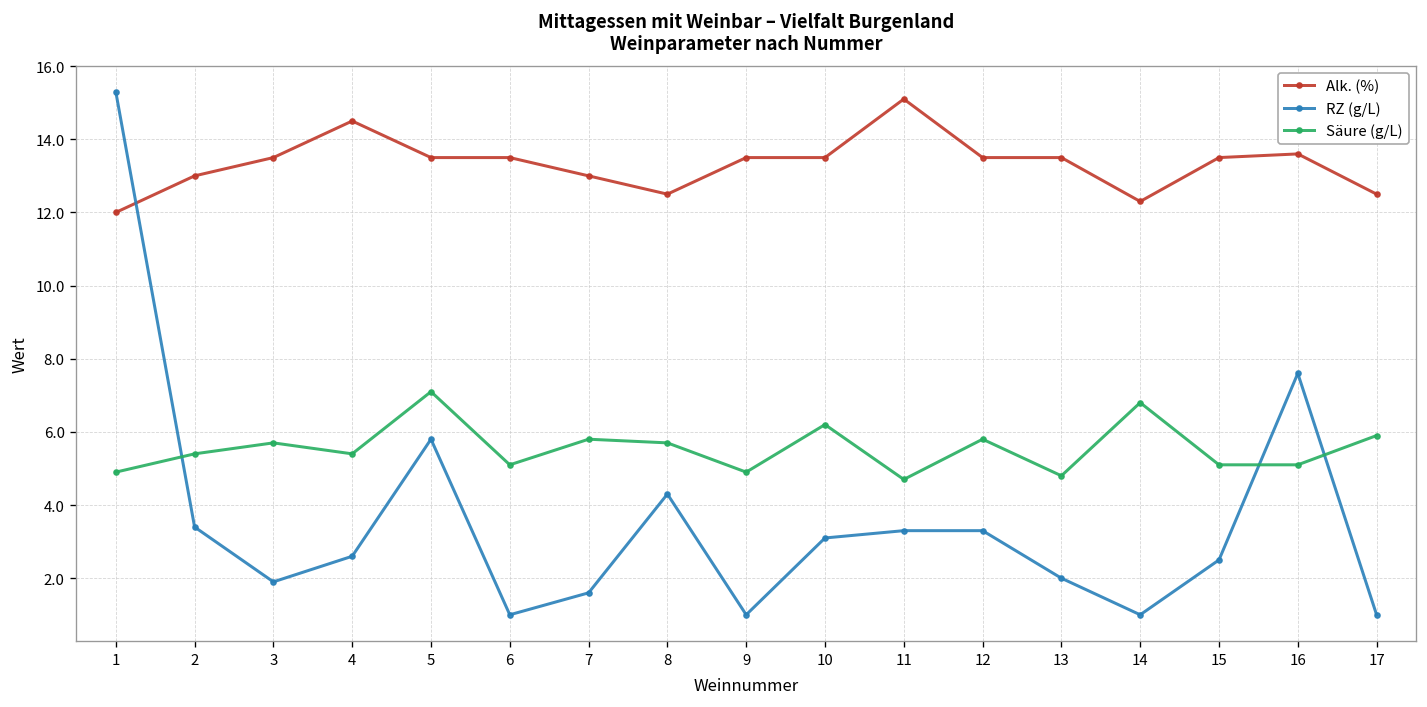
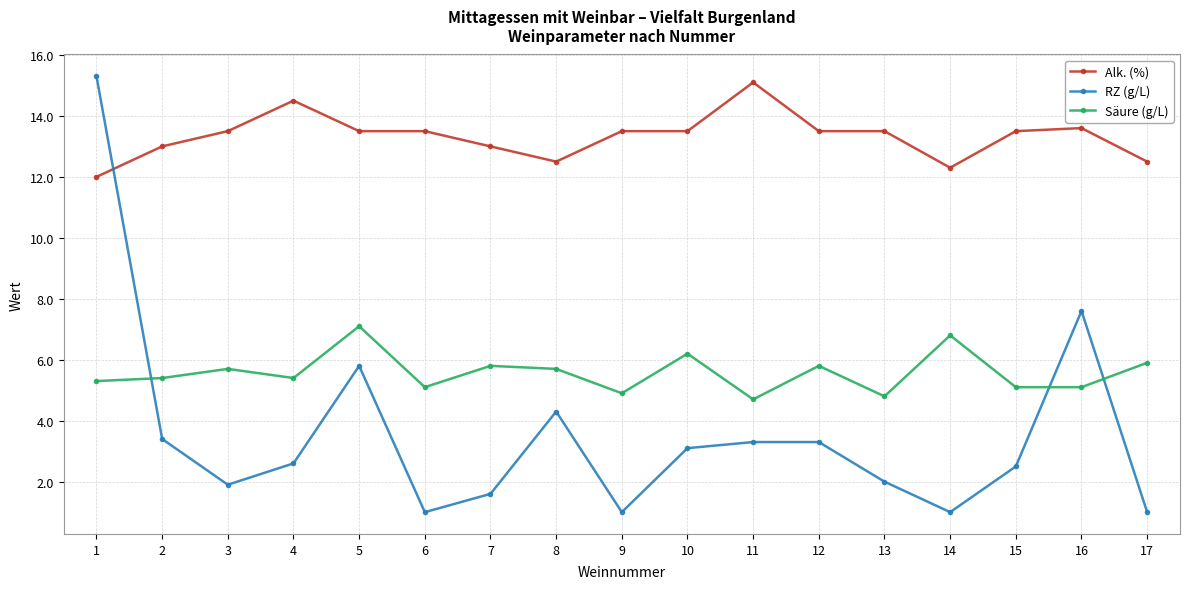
  {
    "Alk. (%)": {
      "1": 12.0,
      "2": 13.0,
      "3": 13.5,
      "4": 14.5,
      "5": 13.5,
      "6": 13.5,
      "7": 13.0,
      "8": 12.5,
      "9": 13.5,
      "10": 13.5,
      "11": 15.1,
      "12": 13.5,
      "13": 13.5,
      "14": 12.3,
      "15": 13.5,
      "16": 13.6,
      "17": 12.5
    },
    "RZ (g/L)": {
      "1": 15.3,
      "2": 3.4,
      "3": 1.9,
      "4": 2.6,
      "5": 5.8,
      "6": 1.0,
      "7": 1.6,
      "8": 4.3,
      "9": 1.0,
      "10": 3.1,
      "11": 3.3,
      "12": 3.3,
      "13": 2.0,
      "14": 1.0,
      "15": 2.5,
      "16": 7.6,
      "17": 1.0
    },
    "Säure (g/L)": {
-     "1": 4.9,
+     "1": 5.3,
      "2": 5.4,
      "3": 5.7,
      "4": 5.4,
      "5": 7.1,
      "6": 5.1,
      "7": 5.8,
      "8": 5.7,
      "9": 4.9,
      "10": 6.2,
      "11": 4.7,
      "12": 5.8,
      "13": 4.8,
      "14": 6.8,
      "15": 5.1,
      "16": 5.1,
      "17": 5.9
    }
  }
